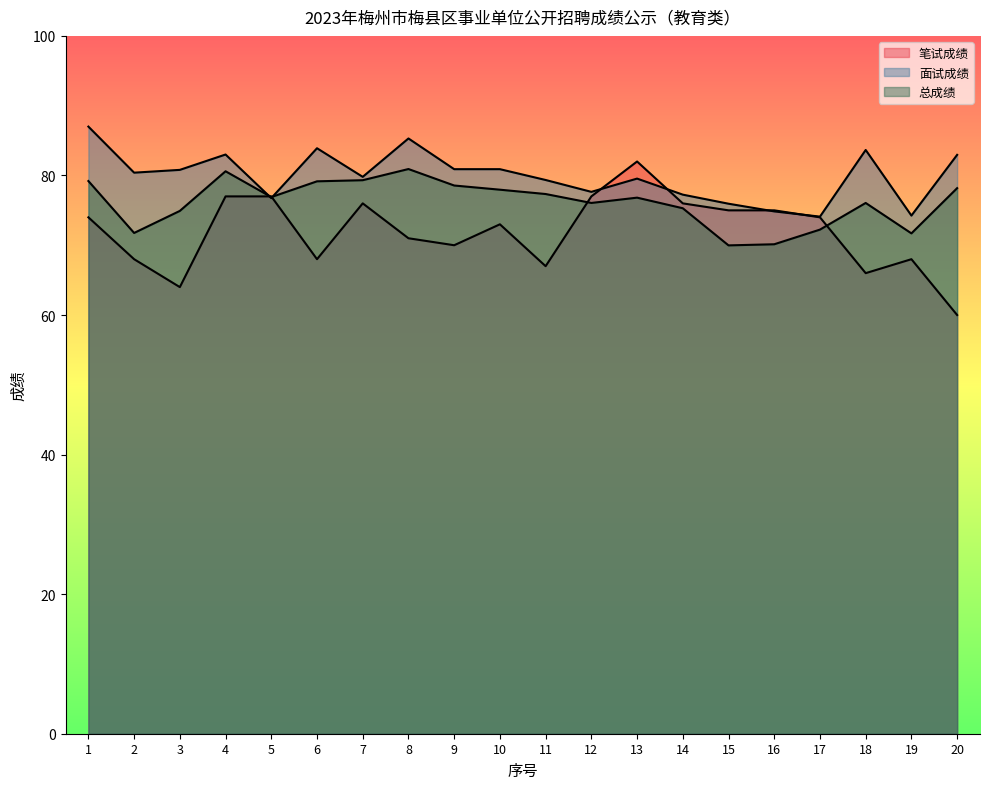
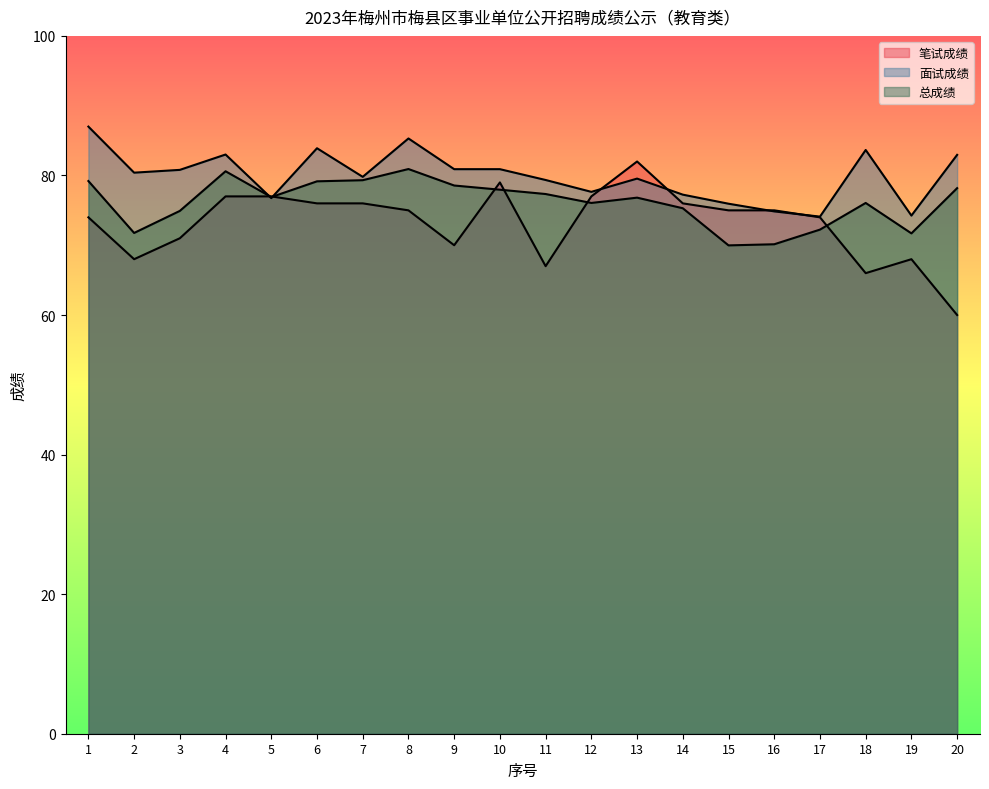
  {
    "笔试成绩": {
      "1": 74,
      "2": 68,
-     "3": 64,
+     "3": 71,
      "4": 77,
-     "6": 68,
+     "6": 76,
      "7": 76,
-     "8": 71,
+     "8": 75,
      "9": 70,
-     "10": 73,
+     "10": 79,
      "11": 67,
      "12": 77,
      "13": 82,
      "14": 76,
      "15": 75,
      "18": 66,
      "19": 68,
      "20": 60
    }
  }
